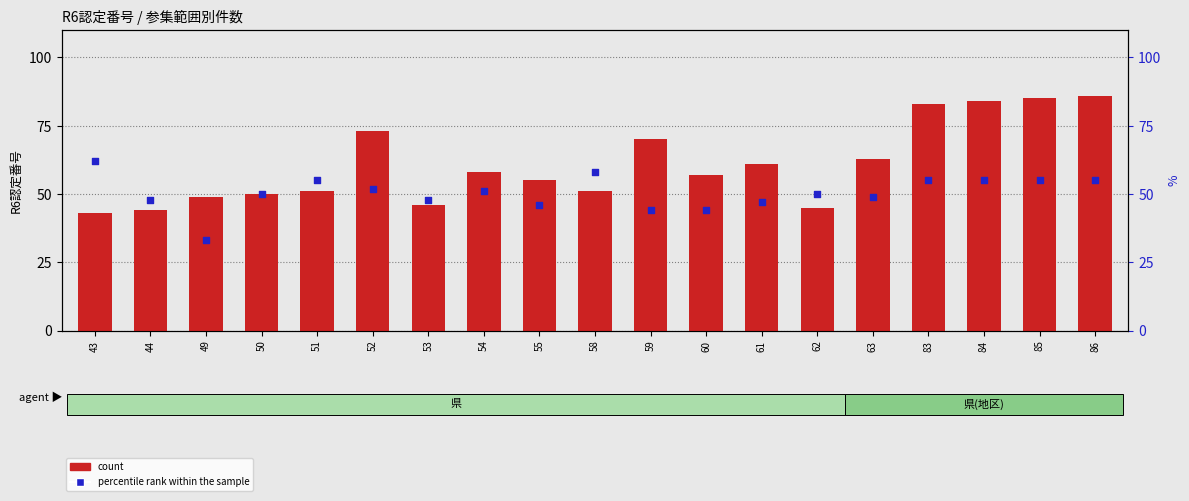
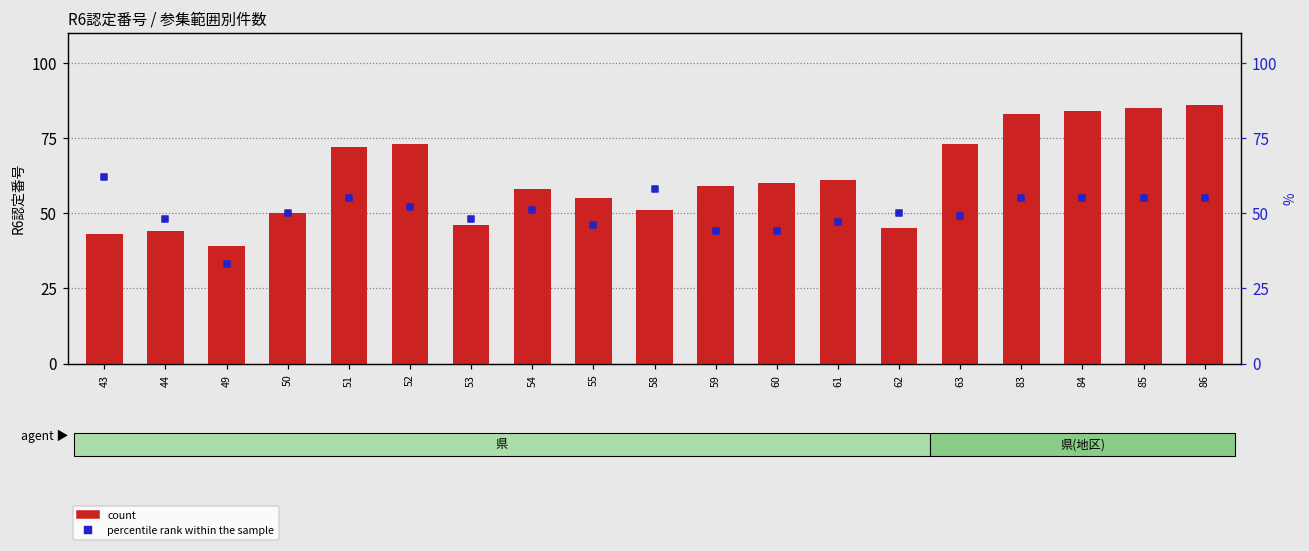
  {
    "count": {
      "43": 43,
      "44": 44,
-     "49": 49,
+     "49": 39,
      "50": 50,
-     "51": 51,
+     "51": 72,
      "52": 73,
      "53": 46,
      "54": 58,
      "55": 55,
      "58": 51,
-     "59": 70,
-     "60": 57,
+     "59": 59,
+     "60": 60,
      "61": 61,
      "62": 45,
-     "63": 63,
+     "63": 73,
      "83": 83,
      "84": 84,
      "85": 85,
      "86": 86
    }
  }
